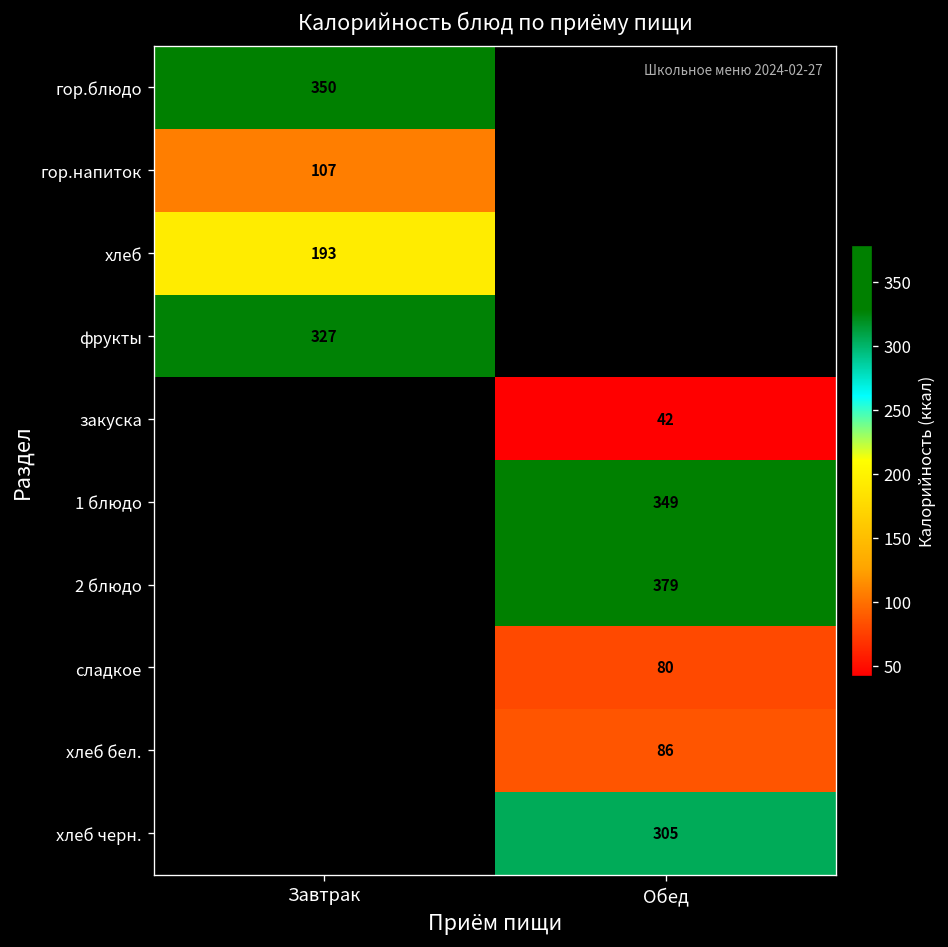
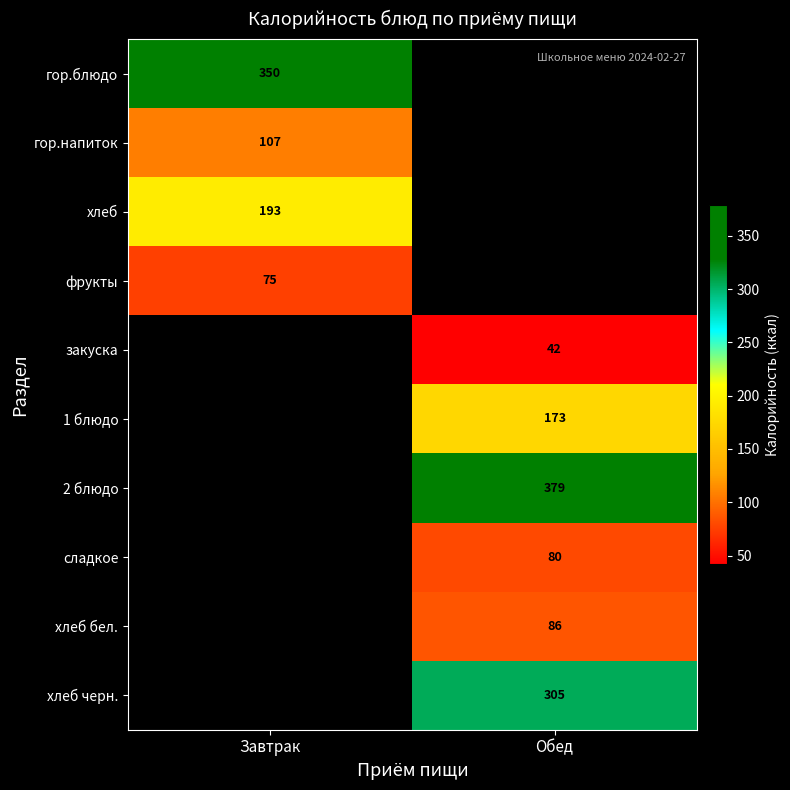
  {
    "гор.блюдо": {
      "Завтрак": 350
    },
    "гор.напиток": {
      "Завтрак": 107
    },
    "хлеб": {
      "Завтрак": 193
    },
    "фрукты": {
-     "Завтрак": 327
+     "Завтрак": 75
    },
    "закуска": {
      "Обед": 42
    },
    "1 блюдо": {
-     "Обед": 349
+     "Обед": 173
    },
    "2 блюдо": {
      "Обед": 379
    },
    "сладкое": {
      "Обед": 80
    },
    "хлеб бел.": {
      "Обед": 86
    },
    "хлеб черн.": {
      "Обед": 305
    }
  }
